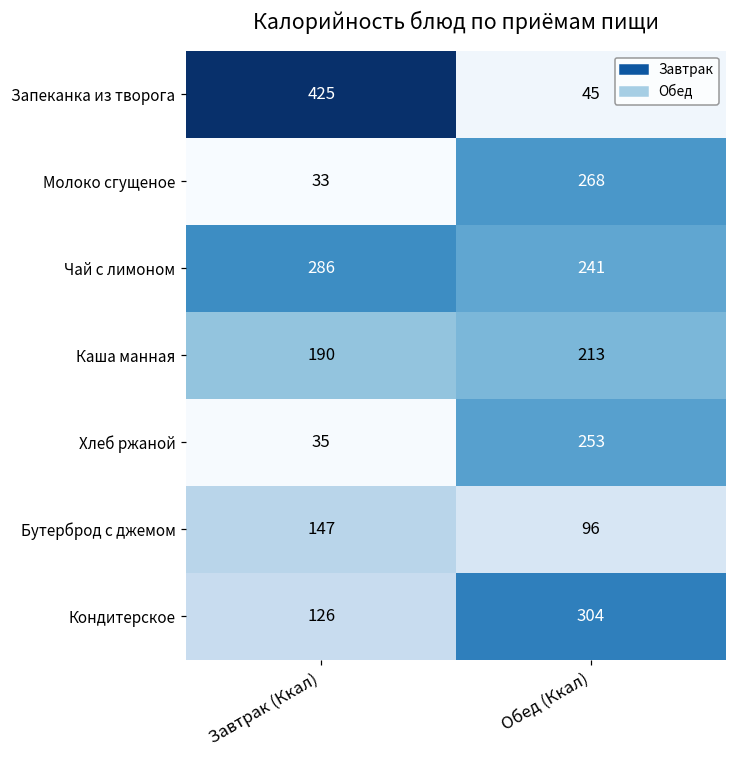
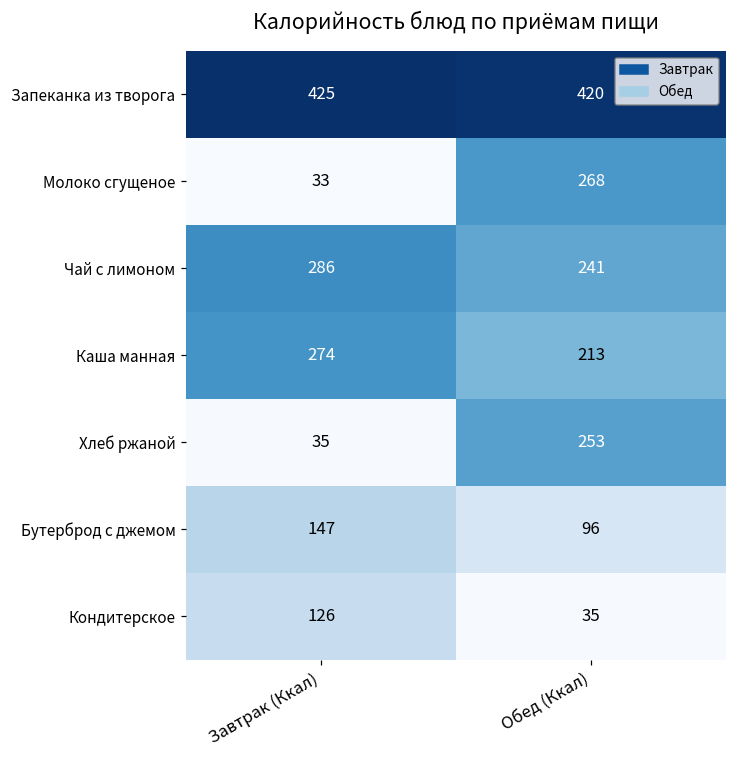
  {
    "Запеканка из творога": {
      "Завтрак (Ккал)": 425,
-     "Обед (Ккал)": 45
+     "Обед (Ккал)": 420
    },
    "Молоко сгущеное": {
      "Завтрак (Ккал)": 33,
      "Обед (Ккал)": 268
    },
    "Чай с лимоном": {
      "Завтрак (Ккал)": 286,
      "Обед (Ккал)": 241
    },
    "Каша манная": {
-     "Завтрак (Ккал)": 190,
+     "Завтрак (Ккал)": 274,
      "Обед (Ккал)": 213
    },
    "Хлеб ржаной": {
      "Завтрак (Ккал)": 35,
      "Обед (Ккал)": 253
    },
    "Бутерброд с джемом": {
      "Завтрак (Ккал)": 147,
      "Обед (Ккал)": 96
    },
    "Кондитерское": {
      "Завтрак (Ккал)": 126,
-     "Обед (Ккал)": 304
+     "Обед (Ккал)": 35
    }
  }
